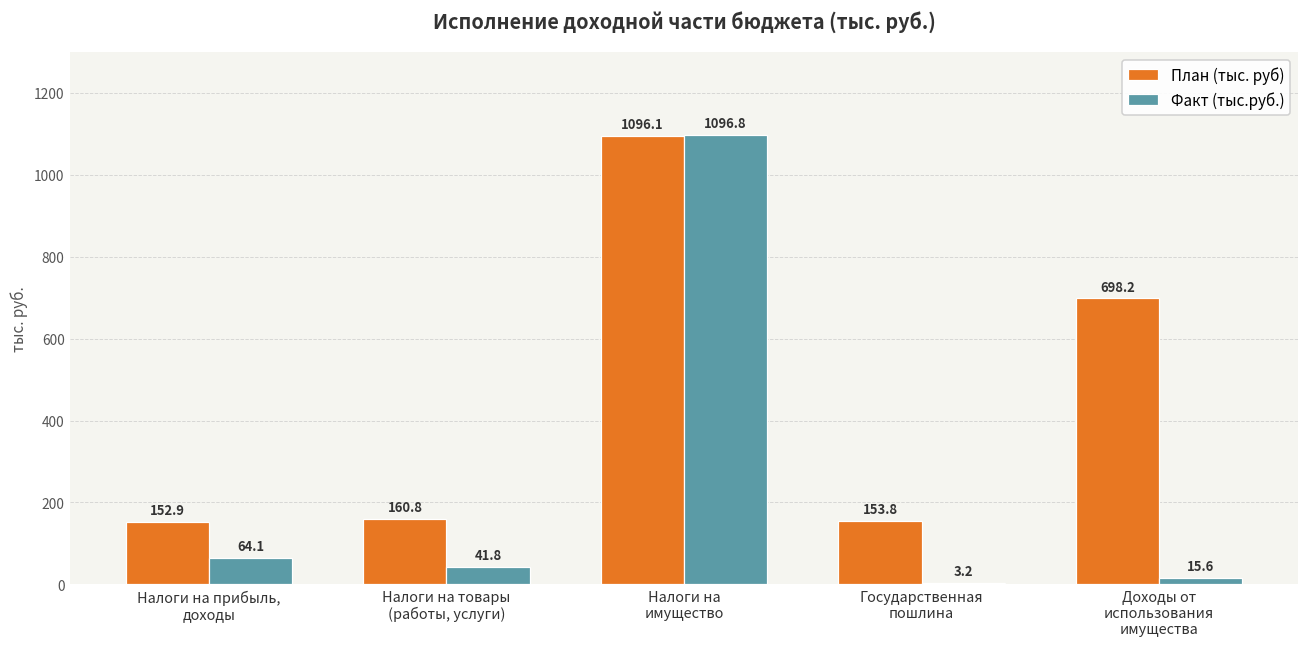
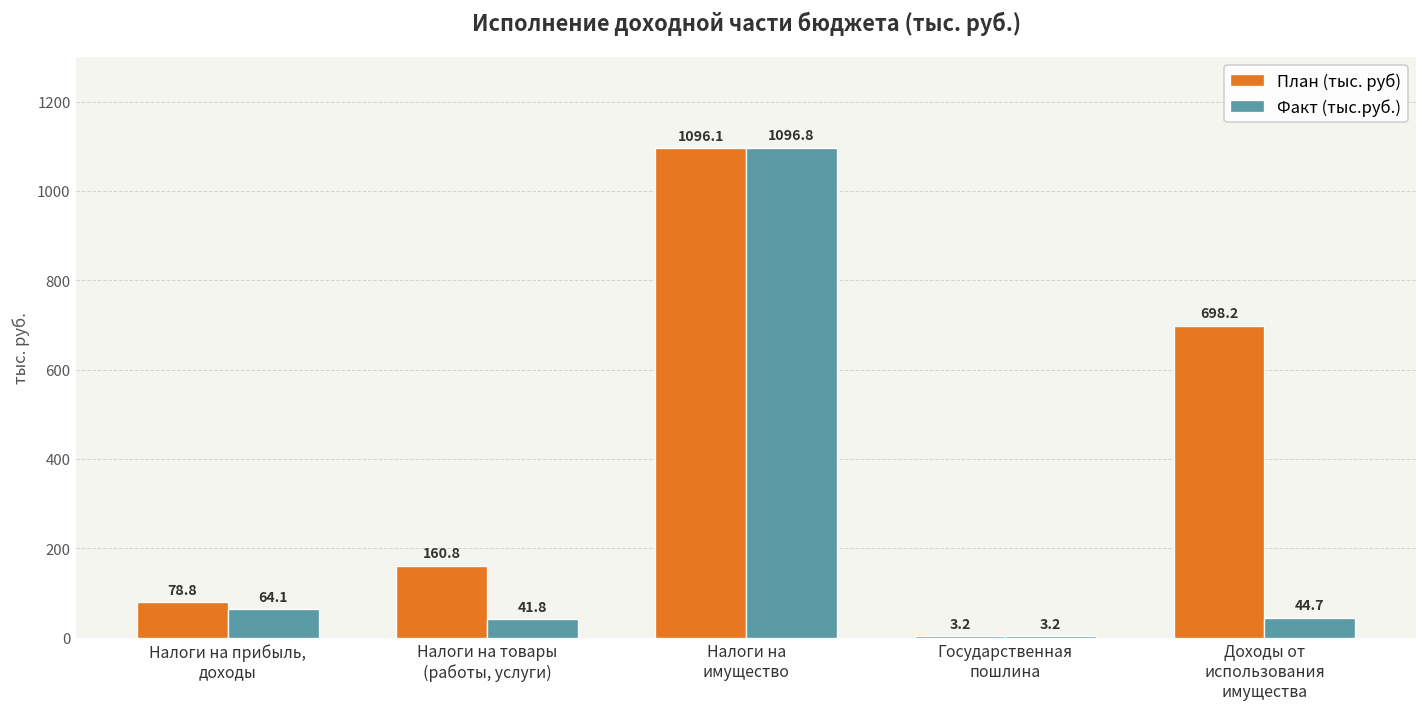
  {
    "План (тыс. руб)": {
-     "Налоги на прибыль, доходы": 152.9,
+     "Налоги на прибыль, доходы": 78.8,
      "Налоги на товары (работы, услуги)": 160.8,
      "Налоги на имущество": 1096.1,
-     "Государственная пошлина": 153.8,
+     "Государственная пошлина": 3.2,
      "Доходы от использования имущества": 698.2
    },
    "Факт (тыс.руб.)": {
      "Налоги на прибыль, доходы": 64.1,
      "Налоги на товары (работы, услуги)": 41.8,
      "Налоги на имущество": 1096.8,
      "Государственная пошлина": 3.2,
-     "Доходы от использования имущества": 15.6
+     "Доходы от использования имущества": 44.7
    }
  }
